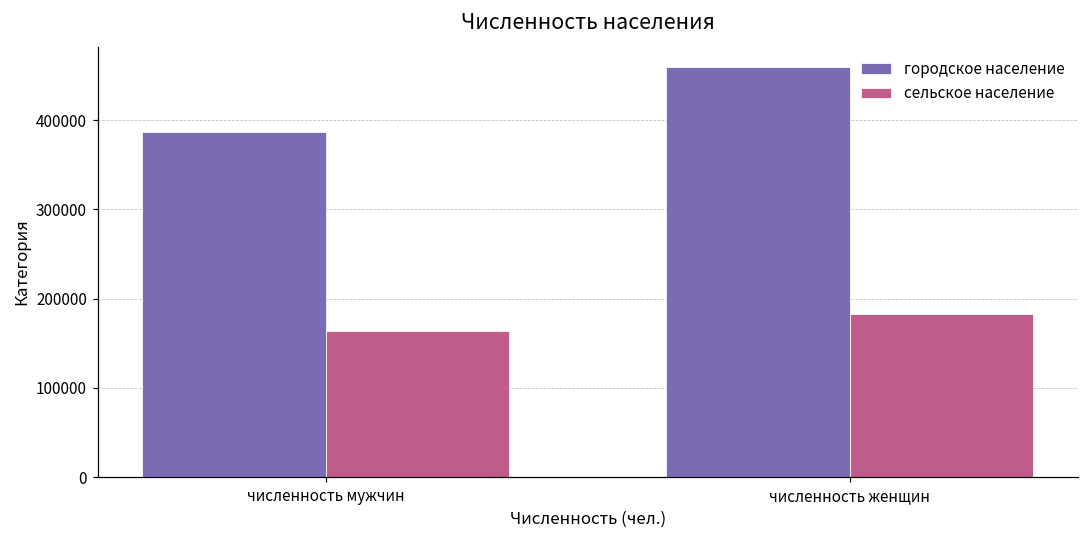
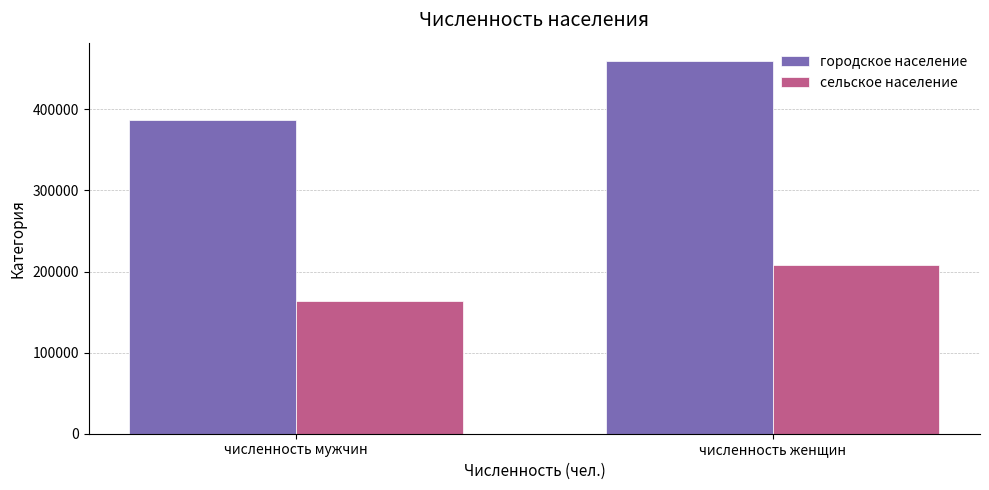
  {
    "городское население": {
      "численность мужчин": 390000,
      "численность женщин": 460000
    },
    "сельское население": {
      "численность мужчин": 160000,
-     "численность женщин": 180000
+     "численность женщин": 210000
    }
  }
